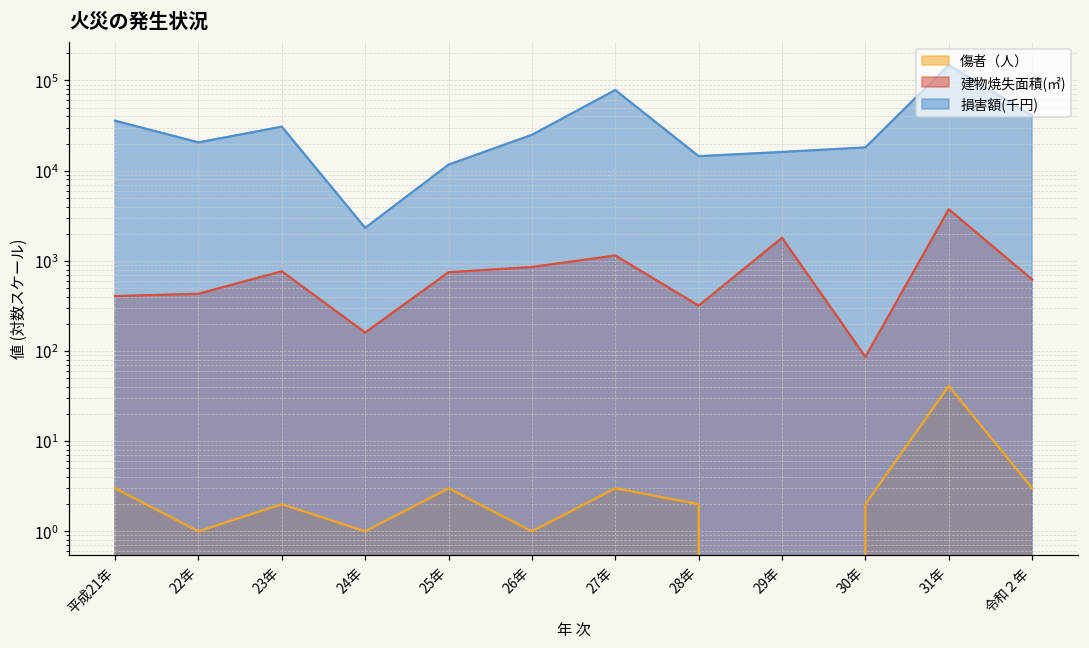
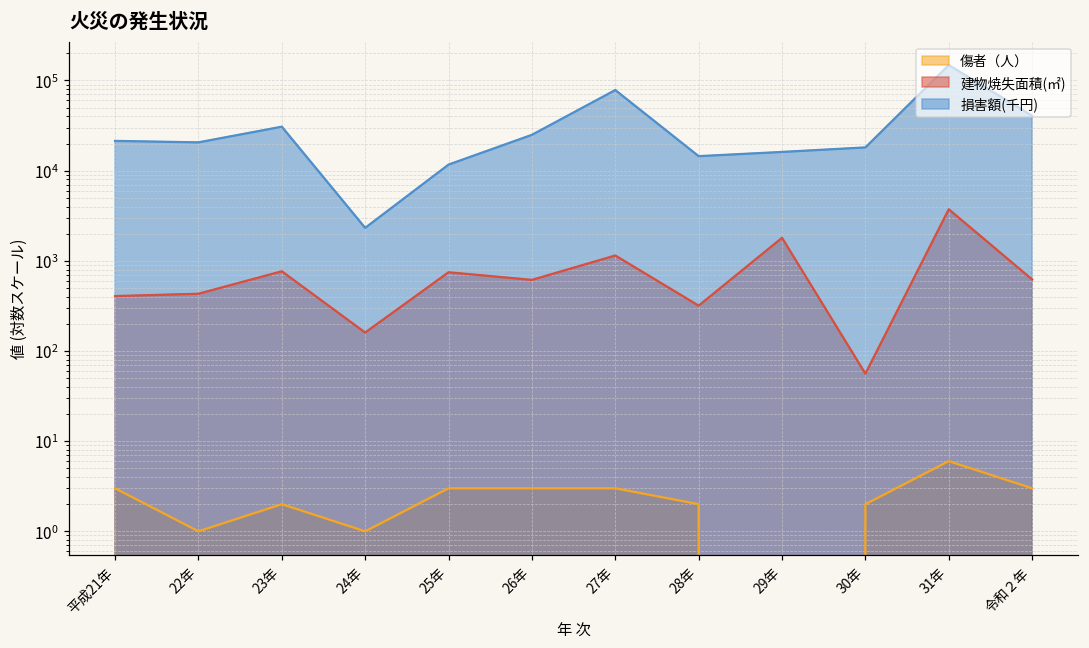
  {
    "傷者（人）": {
      "平成21年": 3,
      "22年": 1,
      "23年": 2,
      "24年": 1,
      "25年": 3,
-     "26年": 1,
+     "26年": 3,
      "27年": 3,
      "28年": 2,
      "30年": 2,
-     "31年": 40,
+     "31年": 6,
      "令和２年": 3
    },
    "建物焼失面積(㎡)": {
      "平成21年": 400,
      "22年": 400,
      "23年": 800,
      "24年": 160,
      "25年": 700,
-     "26年": 900,
+     "26年": 600,
      "27年": 1100,
      "28年": 320,
      "29年": 1800,
-     "30年": 90,
+     "30年": 60,
      "31年": 4000,
      "令和２年": 600
    },
    "損害額(千円)": {
-     "平成21年": 40000,
+     "平成21年": 21000,
      "22年": 21000,
      "23年": 31000,
      "24年": 2300,
      "25年": 12000,
      "26年": 25000,
      "27年": 80000,
      "28年": 14000,
      "29年": 16000,
      "30年": 18000
    }
  }
